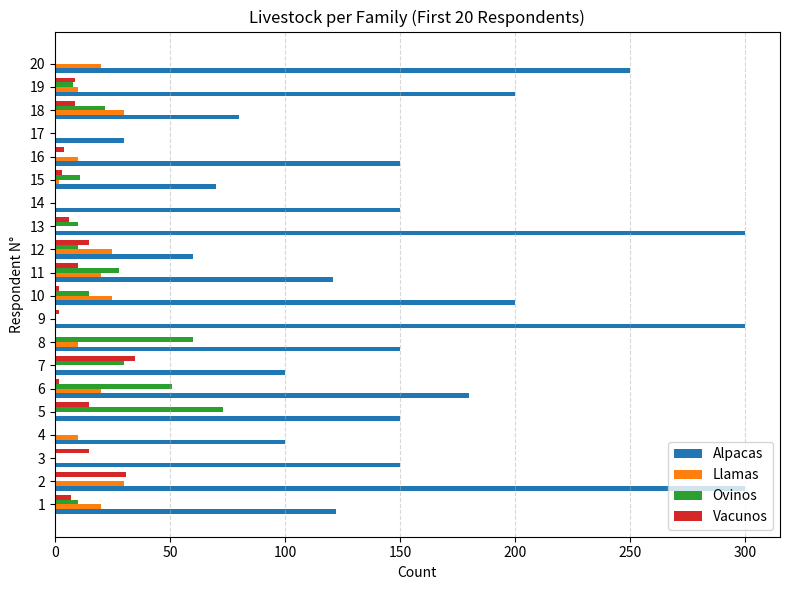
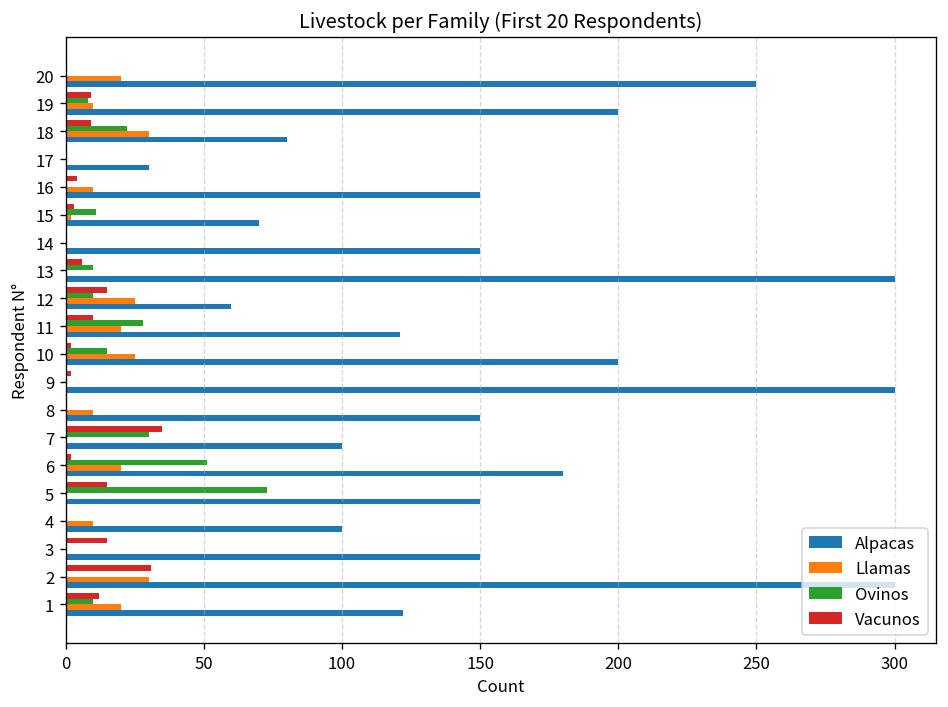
  {
    "Alpacas": {
      "20": 250,
      "19": 200,
      "18": 80,
      "17": 30,
      "16": 150,
      "15": 70,
      "14": 150,
      "13": 300,
      "12": 60,
      "11": 121,
      "10": 200,
      "9": 300,
      "8": 150,
      "7": 100,
      "6": 180,
      "5": 150,
      "4": 100,
      "3": 150,
      "1": 122
    },
    "Llamas": {
      "20": 20,
      "19": 10,
      "18": 30,
      "17": 0,
      "16": 10,
      "15": 2,
      "14": 0,
      "13": 0,
      "12": 25,
      "11": 20,
      "10": 25,
      "9": 0,
      "8": 10,
      "7": 0,
      "6": 20,
      "5": 0,
      "4": 10,
      "3": 0,
      "2": 30,
      "1": 20
    },
    "Ovinos": {
      "20": 0,
      "19": 8,
      "18": 22,
      "17": 0,
      "16": 0,
      "15": 11,
      "14": 0,
      "13": 10,
      "12": 10,
      "11": 28,
      "10": 15,
      "9": 0,
-     "8": 60,
+     "8": 0,
      "7": 30,
      "6": 51,
      "5": 73,
      "4": 0,
      "3": 0,
      "2": 0,
      "1": 10
    },
    "Vacunos": {
      "20": 0,
      "19": 9,
      "18": 9,
      "17": 0,
      "16": 4,
      "15": 3,
      "14": 0,
      "13": 6,
      "12": 15,
      "11": 10,
      "10": 2,
      "9": 2,
      "8": 0,
      "7": 35,
      "6": 2,
      "5": 15,
      "4": 0,
      "3": 15,
      "2": 31,
-     "1": 7
+     "1": 12
    }
  }
